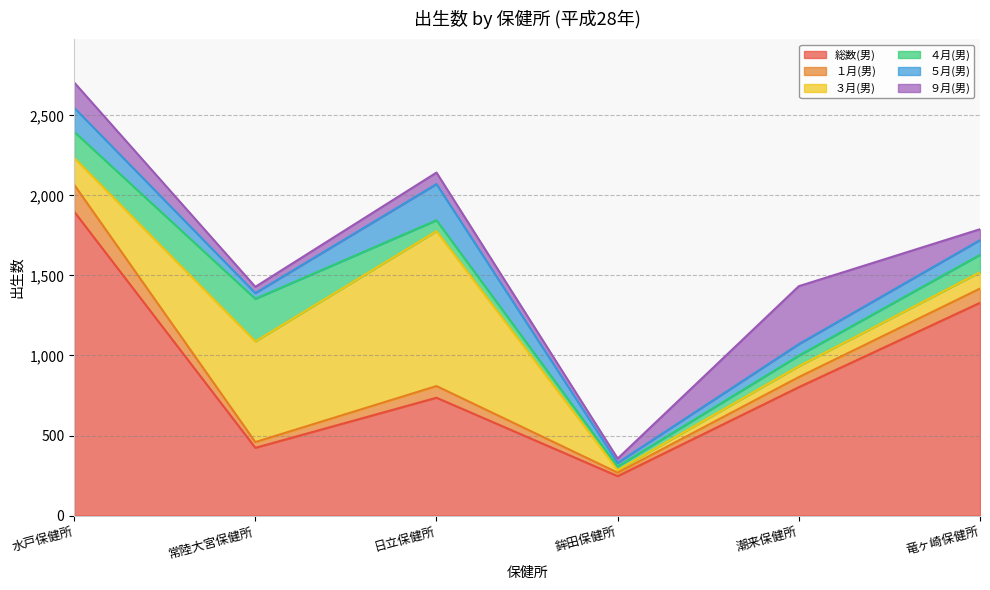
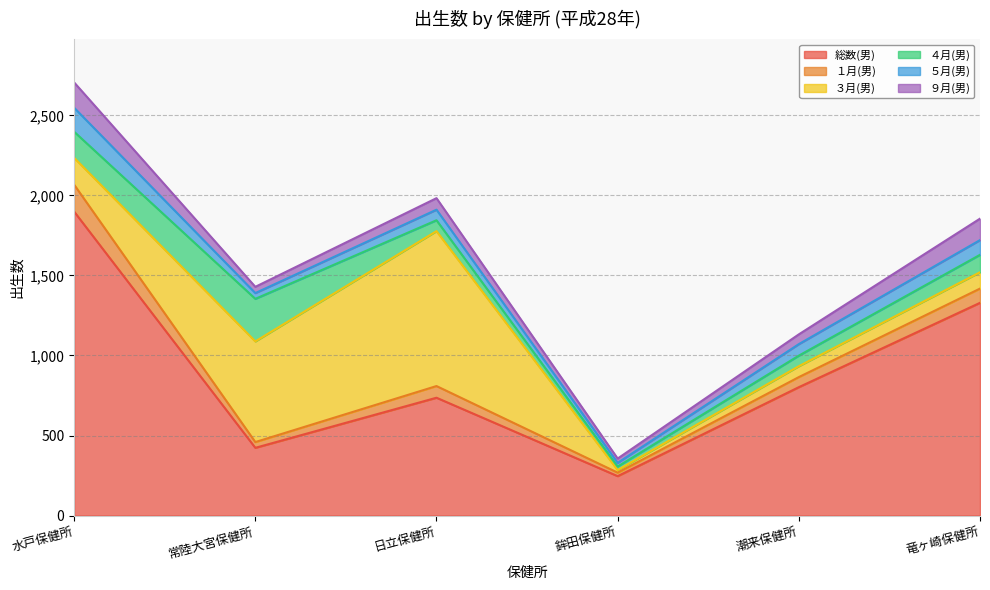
  {
    "３月(男)": {
      "水戸保健所": 170,
      "常陸大宮保健所": 630,
      "日立保健所": 970,
      "潮来保健所": 70,
      "竜ヶ崎保健所": 100
    },
    "４月(男)": {
      "水戸保健所": 160,
      "常陸大宮保健所": 270,
      "日立保健所": 70,
      "鉾田保健所": 20,
      "潮来保健所": 70,
      "竜ヶ崎保健所": 110
    },
    "５月(男)": {
      "水戸保健所": 150,
      "常陸大宮保健所": 40,
-     "日立保健所": 230,
+     "日立保健所": 70,
      "鉾田保健所": 20,
      "潮来保健所": 70,
      "竜ヶ崎保健所": 90
    },
    "９月(男)": {
      "水戸保健所": 160,
      "常陸大宮保健所": 40,
      "日立保健所": 70,
      "鉾田保健所": 30,
-     "潮来保健所": 360,
-     "竜ヶ崎保健所": 70
+     "潮来保健所": 60,
+     "竜ヶ崎保健所": 130
    }
  }
